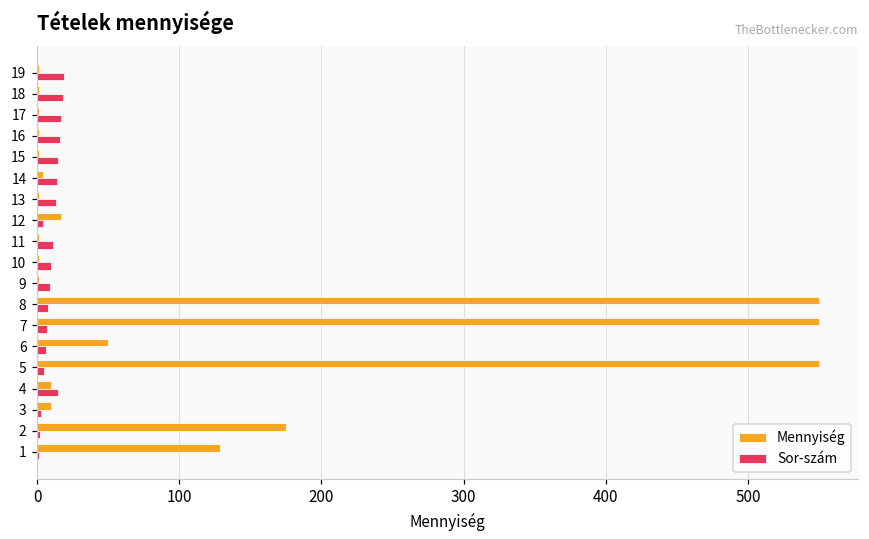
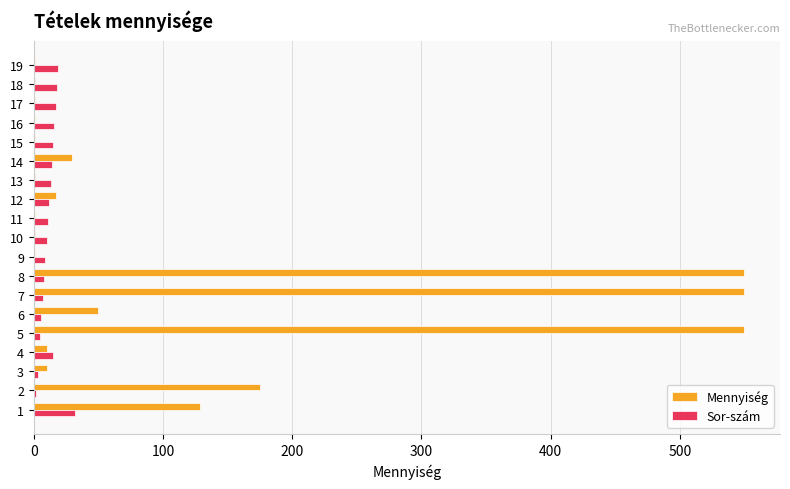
  {
    "Mennyiség": {
-     "14": 4,
+     "14": 30,
      "12": 17,
      "8": 550,
      "7": 550,
      "6": 50,
      "5": 550,
      "4": 10,
      "3": 10,
      "2": 175,
      "1": 129
    },
    "Sor-szám": {
      "19": 19,
      "18": 18,
      "17": 17,
      "16": 16,
      "15": 15,
      "14": 14,
      "13": 13,
-     "12": 4,
+     "12": 12,
      "11": 11,
      "10": 10,
      "9": 9,
      "8": 8,
      "7": 7,
      "6": 6,
      "5": 5,
      "4": 15,
      "3": 3,
      "2": 2,
-     "1": 1
+     "1": 32
    }
  }
